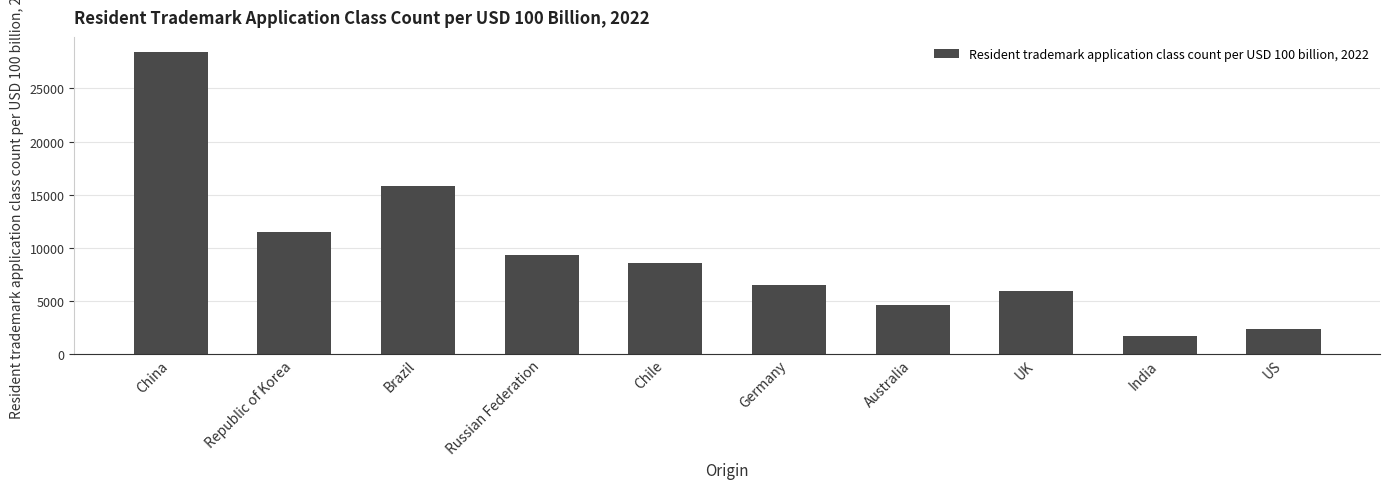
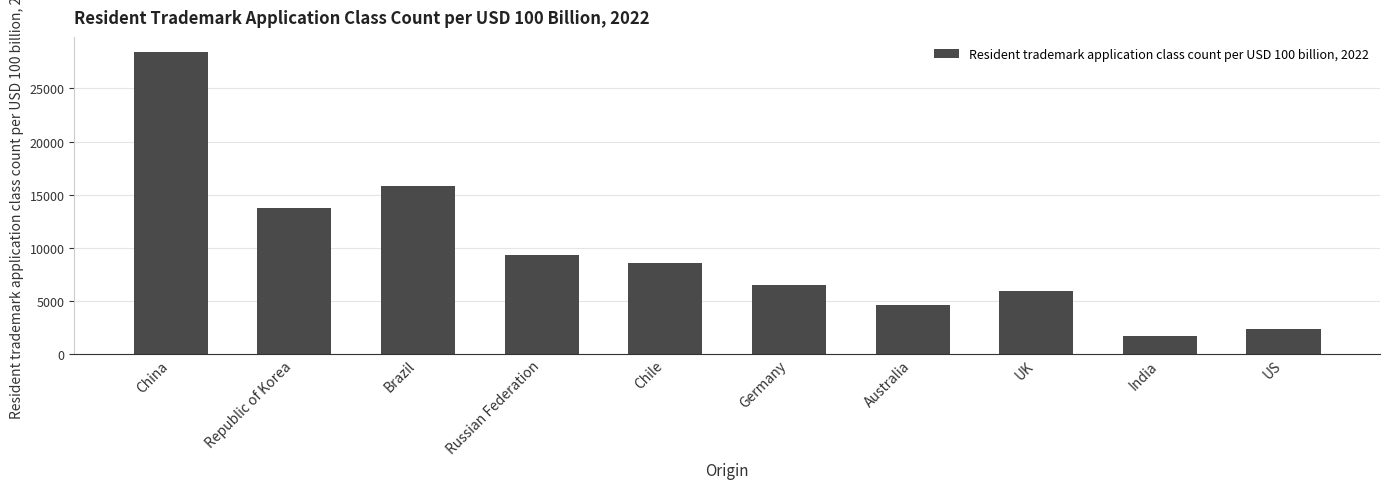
  {
    "China": 28400,
-   "Republic of Korea": 11400,
+   "Republic of Korea": 13800,
    "Brazil": 15800,
    "Russian Federation": 9300,
    "Chile": 8600,
    "Germany": 6400,
    "Australia": 4600,
    "UK": 5900,
    "India": 1600,
    "US": 2300
  }
